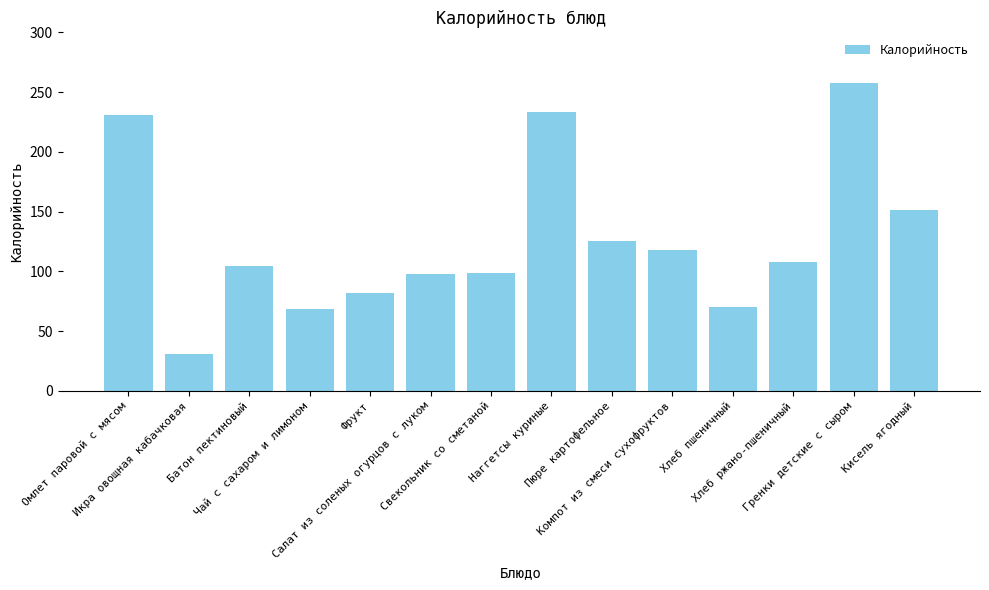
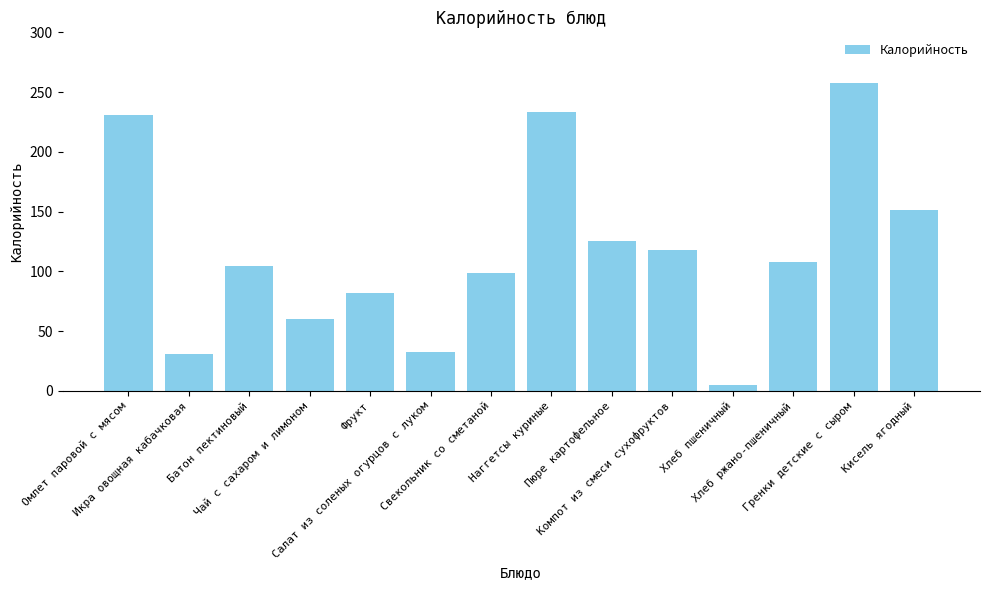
  {
    "Омлет паровой с мясом": 230,
    "Икра овощная кабачковая": 31,
    "Батон пектиновый": 105,
-   "Чай с сахаром и лимоном": 68,
+   "Чай с сахаром и лимоном": 61,
    "Фрукт": 82,
-   "Салат из соленых огурцов с луком": 97,
+   "Салат из соленых огурцов с луком": 33,
    "Свекольник со сметаной": 99,
    "Наггетсы куриные": 233,
    "Пюре картофельное": 126,
    "Компот из смеси сухофруктов": 118,
-   "Хлеб пшеничный": 70,
+   "Хлеб пшеничный": 5,
    "Хлеб ржано-пшеничный": 108,
    "Гренки детские с сыром": 258,
    "Кисель ягодный": 151
  }
